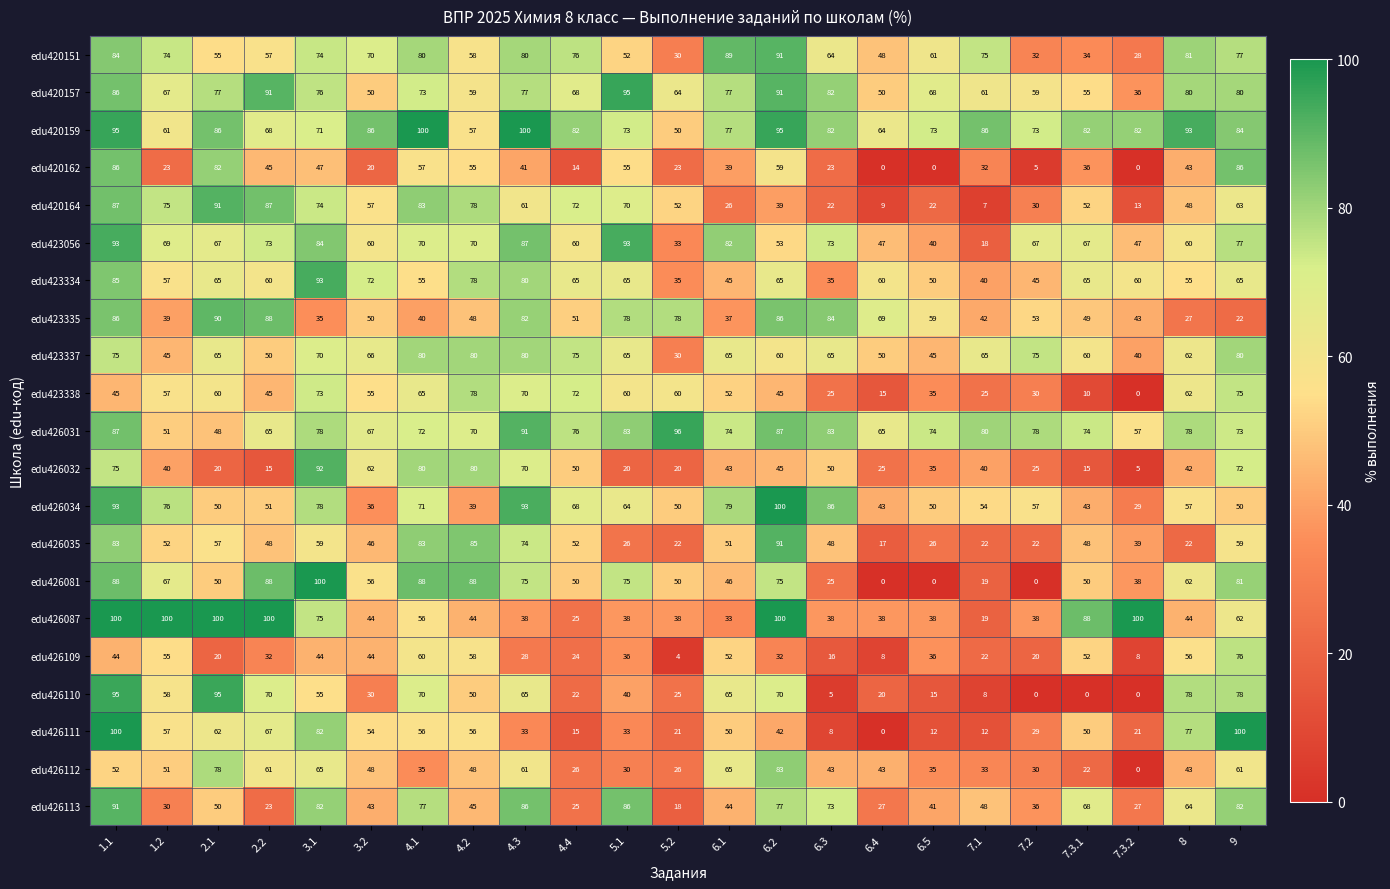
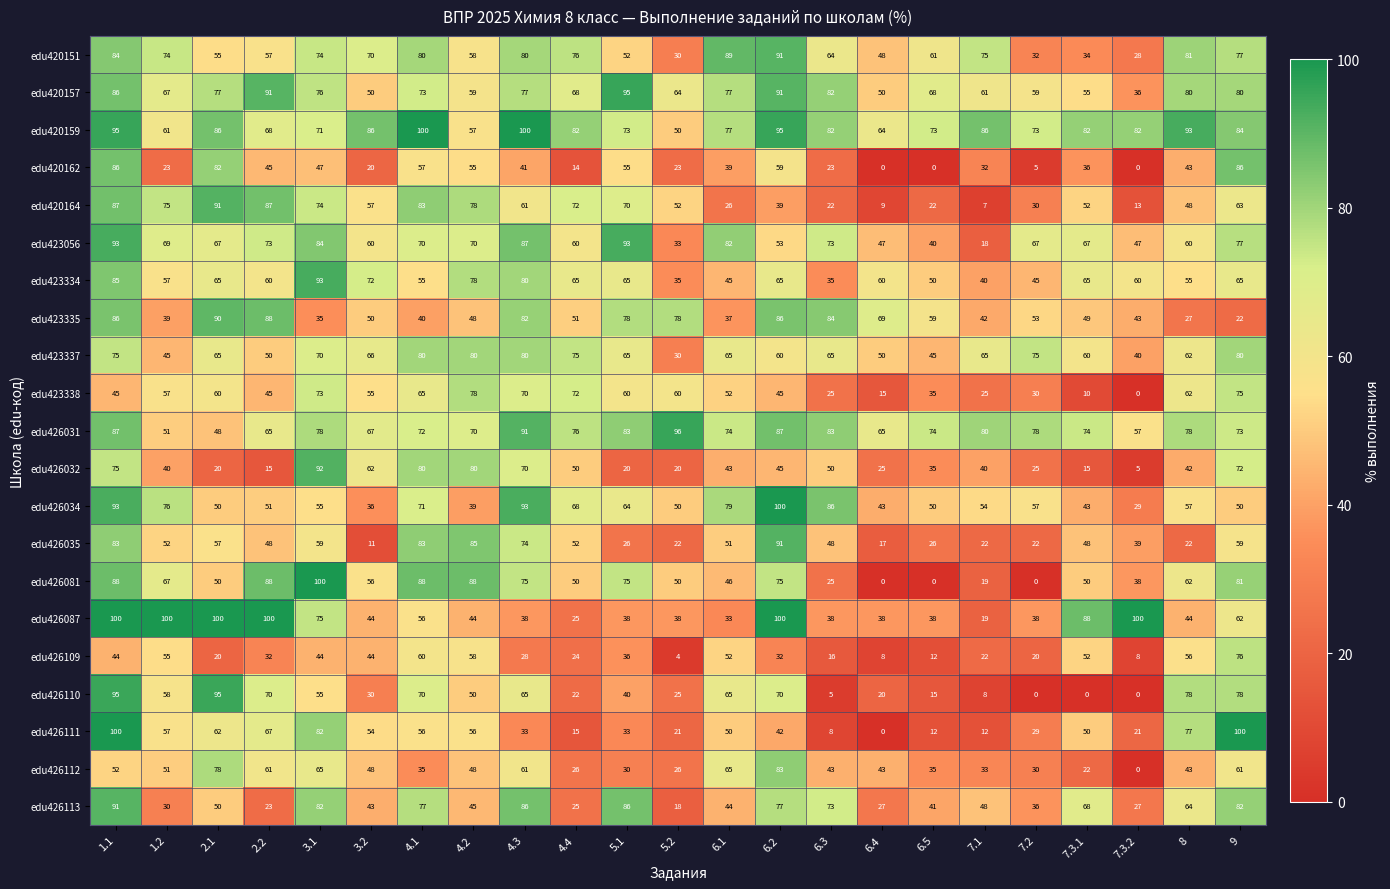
  {
    "edu426034": {
      "1.1": 93,
      "1.2": 76,
      "2.1": 50,
      "2.2": 51,
-     "3.1": 78,
+     "3.1": 55,
      "3.2": 36,
      "4.1": 71,
      "4.2": 39,
      "4.3": 93,
      "4.4": 68,
      "5.1": 64,
      "5.2": 50,
      "6.1": 79,
      "6.2": 100,
      "6.3": 86,
      "6.4": 43,
      "6.5": 50,
      "7.1": 54,
      "7.2": 57,
      "7.3.1": 43,
      "7.3.2": 29,
      "8": 57,
      "9": 50
    },
    "edu426035": {
      "1.1": 83,
      "1.2": 52,
      "2.1": 57,
      "2.2": 48,
      "3.1": 59,
-     "3.2": 46,
+     "3.2": 11,
      "4.1": 83,
      "4.2": 85,
      "4.3": 74,
      "4.4": 52,
      "5.1": 26,
      "5.2": 22,
      "6.1": 51,
      "6.2": 91,
      "6.3": 48,
      "6.4": 17,
      "6.5": 26,
      "7.1": 22,
      "7.2": 22,
      "7.3.1": 48,
      "7.3.2": 39,
      "8": 22,
      "9": 59
    },
    "edu426109": {
      "1.1": 44,
      "1.2": 55,
      "2.1": 20,
      "2.2": 32,
      "3.1": 44,
      "3.2": 44,
      "4.1": 60,
      "4.2": 58,
      "4.3": 28,
      "4.4": 24,
      "5.1": 36,
      "5.2": 4,
      "6.1": 52,
      "6.2": 32,
      "6.3": 16,
      "6.4": 8,
-     "6.5": 36,
+     "6.5": 12,
      "7.1": 22,
      "7.2": 20,
      "7.3.1": 52,
      "7.3.2": 8,
      "8": 56,
      "9": 76
    }
  }
